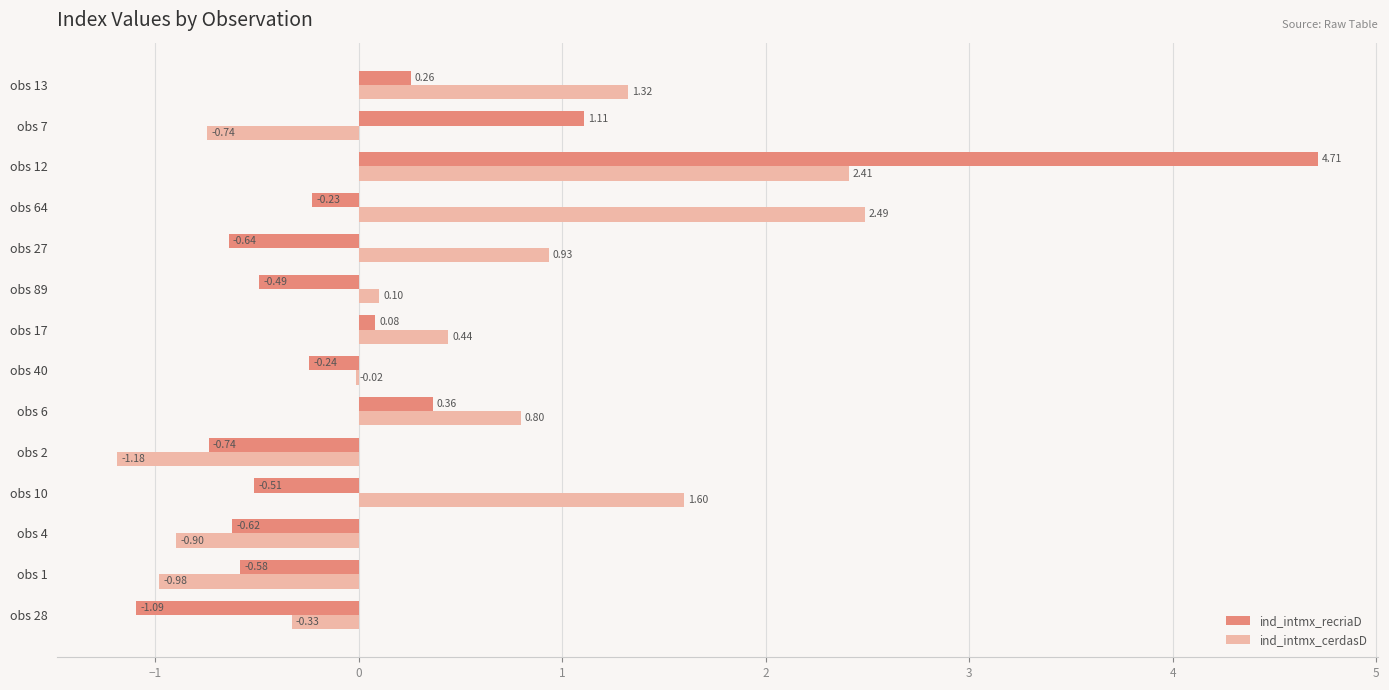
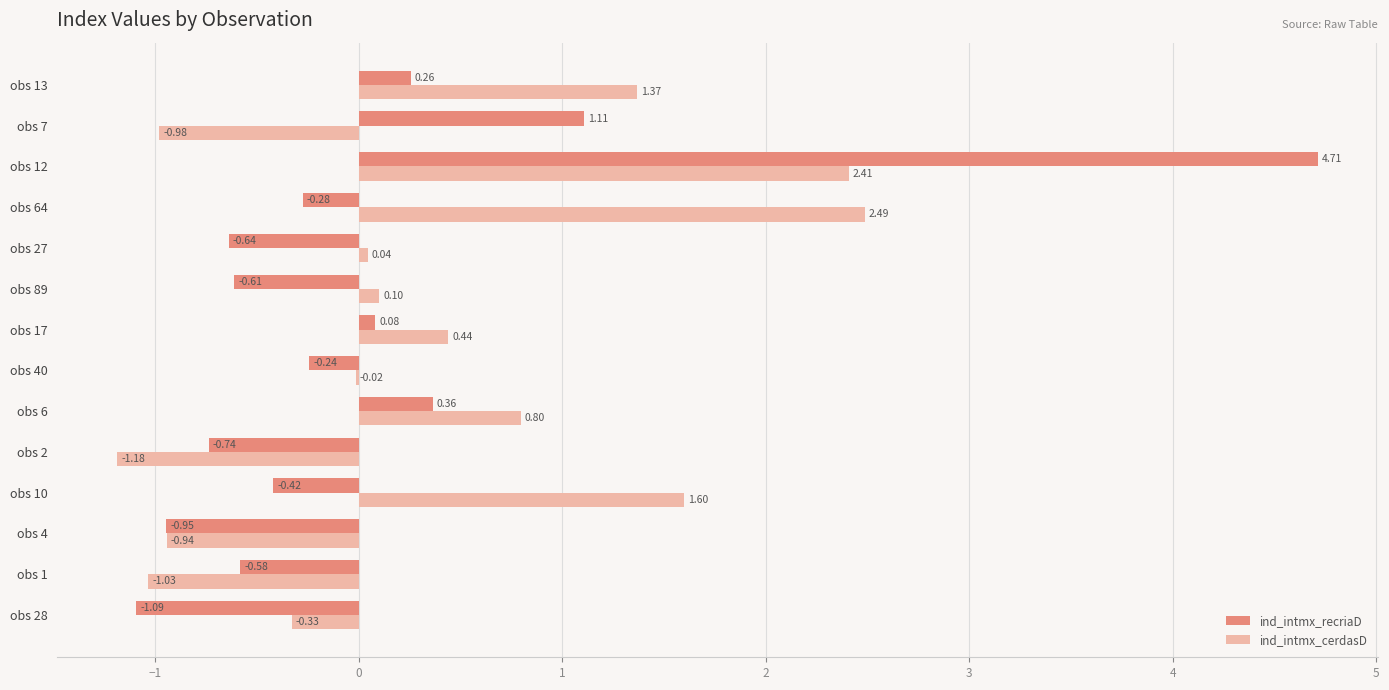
  {
    "ind_intmx_recriaD": {
      "obs 13": 0.26,
      "obs 7": 1.11,
      "obs 12": 4.71,
-     "obs 64": -0.23,
+     "obs 64": -0.28,
      "obs 27": -0.64,
-     "obs 89": -0.49,
+     "obs 89": -0.61,
      "obs 17": 0.08,
      "obs 40": -0.24,
      "obs 6": 0.36,
      "obs 2": -0.74,
-     "obs 10": -0.51,
-     "obs 4": -0.62,
+     "obs 10": -0.42,
+     "obs 4": -0.95,
      "obs 1": -0.58,
      "obs 28": -1.09
    },
    "ind_intmx_cerdasD": {
-     "obs 13": 1.32,
-     "obs 7": -0.74,
+     "obs 13": 1.37,
+     "obs 7": -0.98,
      "obs 12": 2.41,
      "obs 64": 2.49,
-     "obs 27": 0.93,
+     "obs 27": 0.04,
      "obs 89": 0.10,
      "obs 17": 0.44,
      "obs 40": -0.02,
      "obs 6": 0.80,
      "obs 2": -1.18,
      "obs 10": 1.60,
-     "obs 4": -0.90,
-     "obs 1": -0.98,
+     "obs 4": -0.94,
+     "obs 1": -1.03,
      "obs 28": -0.33
    }
  }
